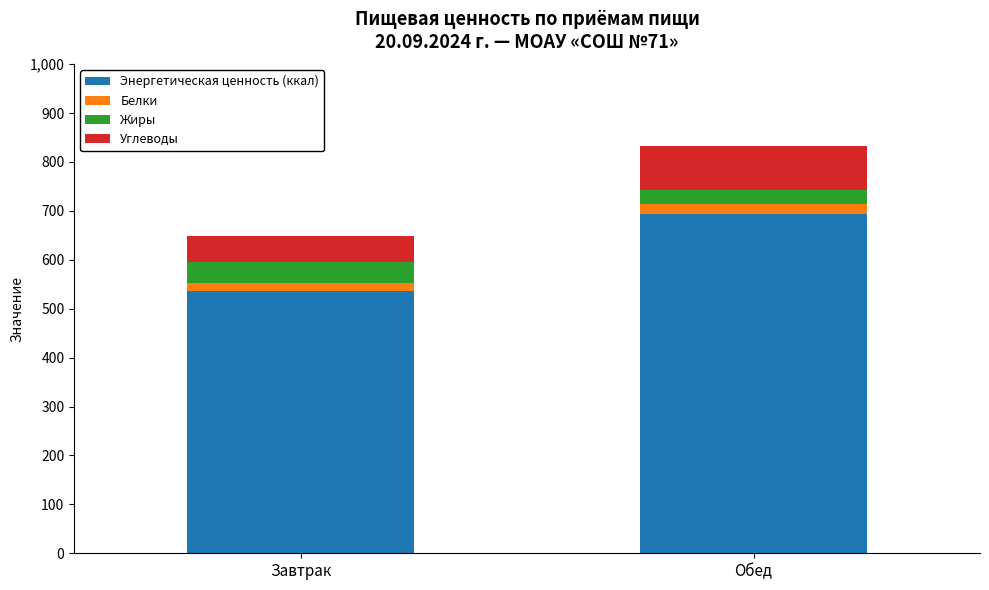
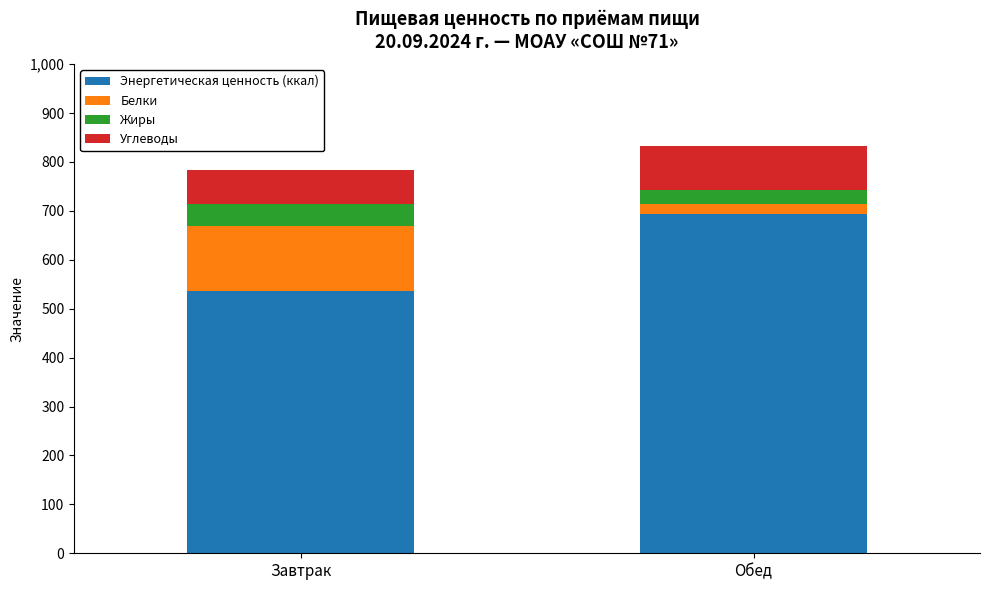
  {
    "Энергетическая ценность (ккал)": {
      "Завтрак": 540,
      "Обед": 690
    },
    "Белки": {
-     "Завтрак": 20,
+     "Завтрак": 130,
      "Обед": 20
    },
    "Жиры": {
      "Завтрак": 40,
      "Обед": 30
    },
    "Углеводы": {
-     "Завтрак": 50,
+     "Завтрак": 70,
      "Обед": 90
    }
  }
